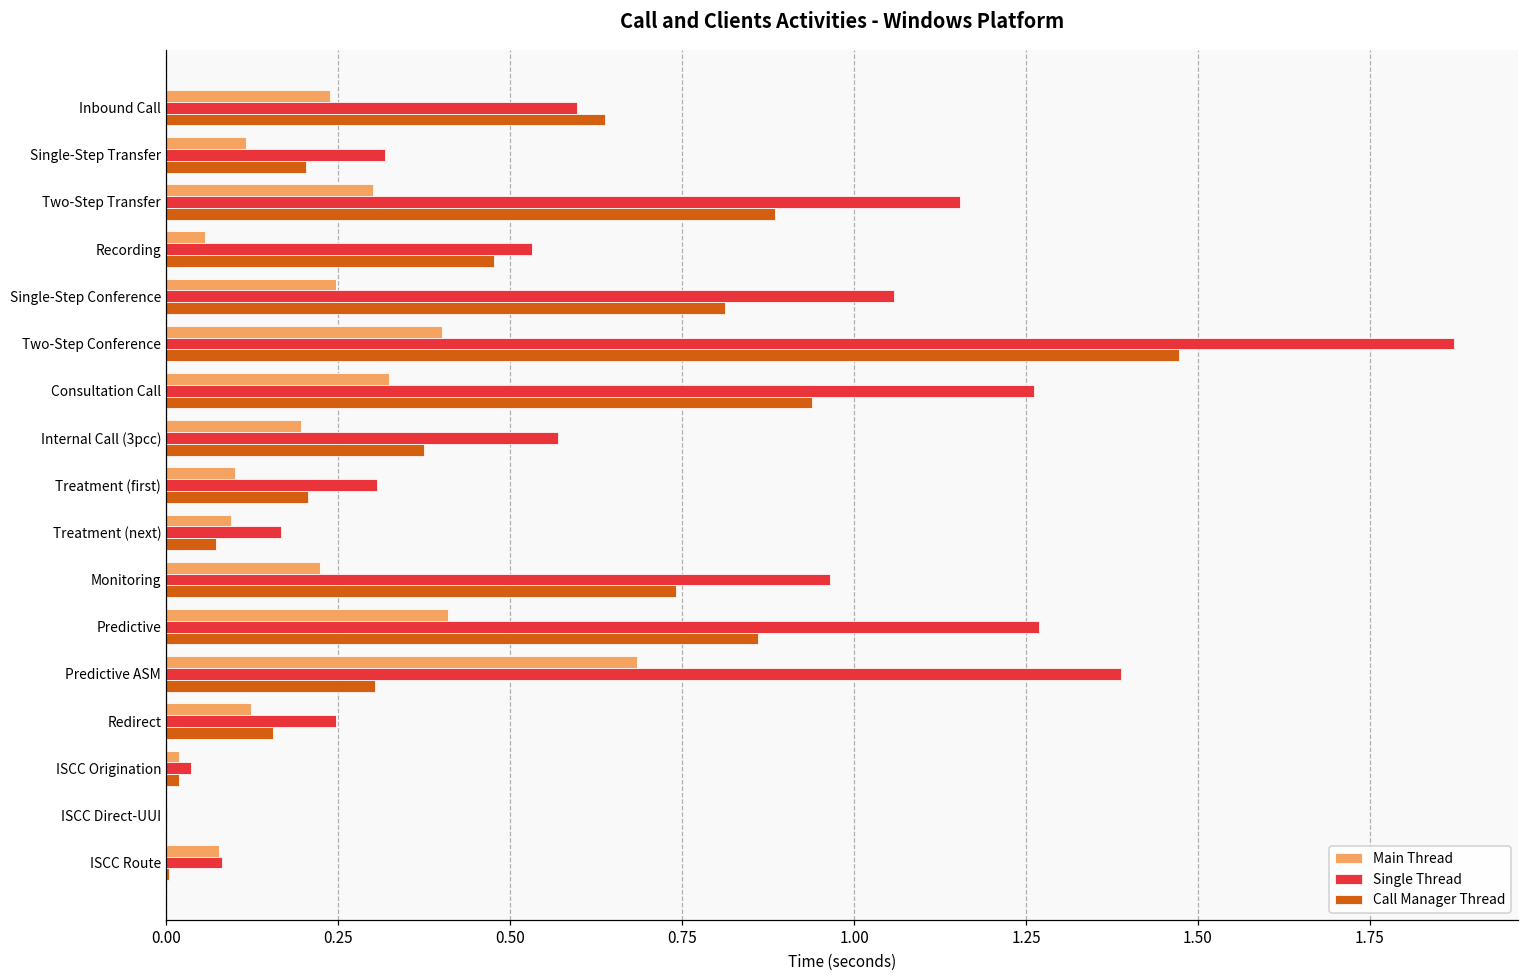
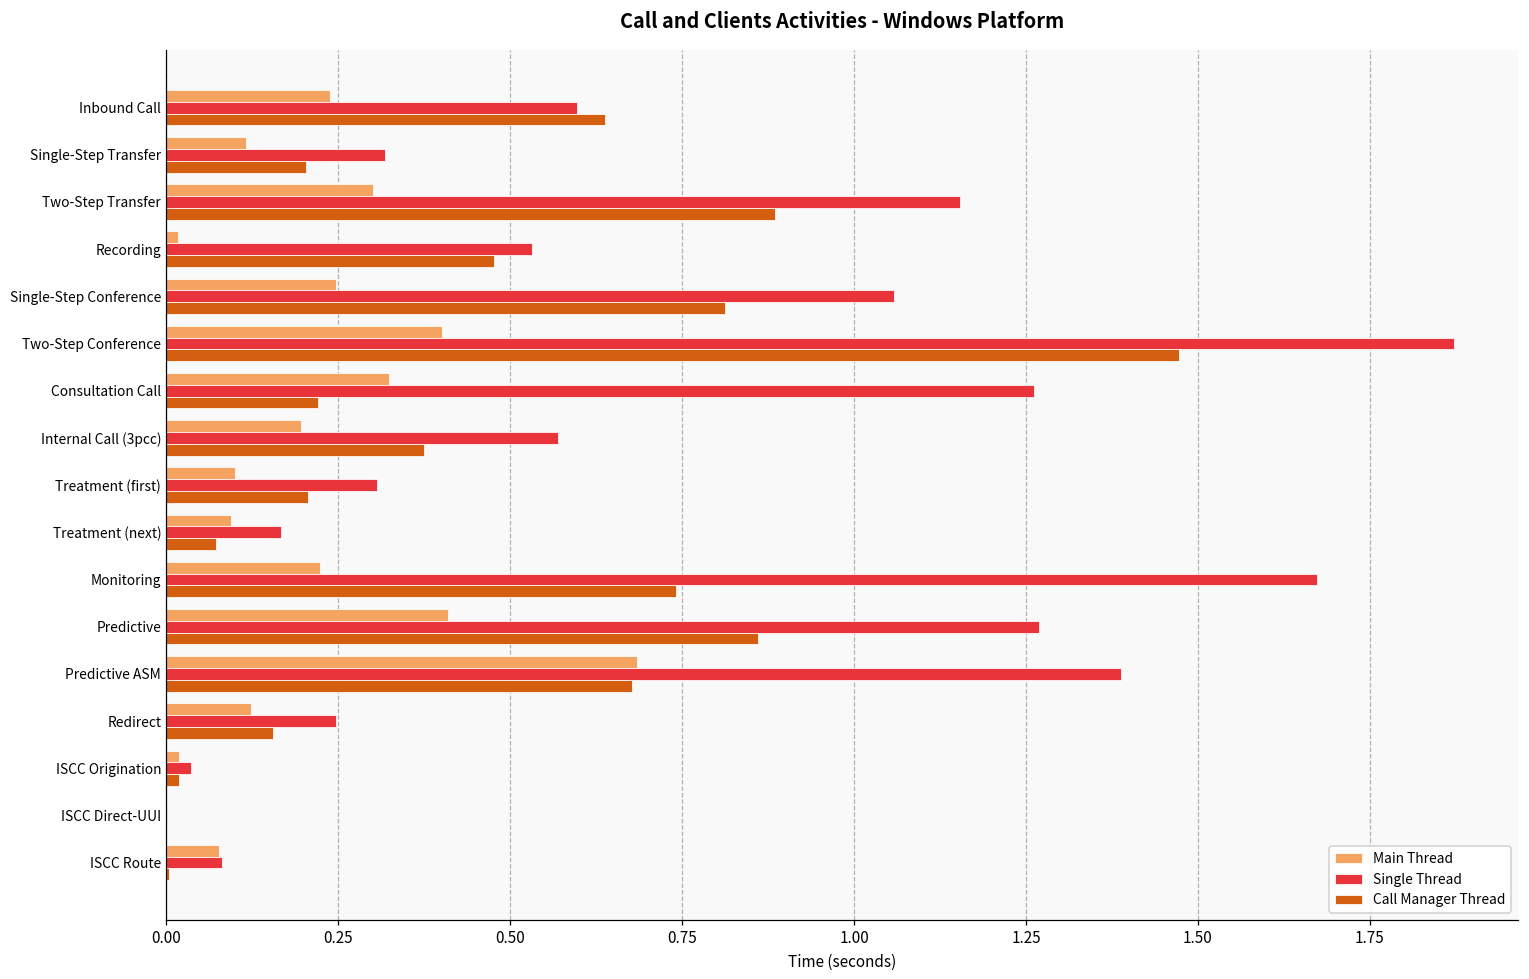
  {
    "Main Thread": {
      "Inbound Call": 0.24,
      "Single-Step Transfer": 0.12,
      "Two-Step Transfer": 0.30,
-     "Recording": 0.06,
+     "Recording": 0.02,
      "Single-Step Conference": 0.25,
      "Two-Step Conference": 0.40,
      "Consultation Call": 0.32,
      "Internal Call (3pcc)": 0.20,
      "Treatment (first)": 0.10,
      "Treatment (next)": 0.09,
      "Monitoring": 0.22,
      "Predictive": 0.41,
      "Predictive ASM": 0.68,
      "Redirect": 0.12,
      "ISCC Origination": 0.02,
      "ISCC Route": 0.08
    },
    "Single Thread": {
      "Inbound Call": 0.60,
      "Single-Step Transfer": 0.32,
      "Two-Step Transfer": 1.15,
      "Recording": 0.53,
      "Single-Step Conference": 1.06,
      "Two-Step Conference": 1.87,
      "Consultation Call": 1.26,
      "Internal Call (3pcc)": 0.57,
      "Treatment (first)": 0.31,
      "Treatment (next)": 0.17,
-     "Monitoring": 0.96,
+     "Monitoring": 1.67,
      "Predictive": 1.27,
      "Predictive ASM": 1.39,
      "Redirect": 0.25,
      "ISCC Origination": 0.04,
      "ISCC Route": 0.08
    },
    "Call Manager Thread": {
      "Inbound Call": 0.64,
      "Single-Step Transfer": 0.20,
      "Two-Step Transfer": 0.89,
      "Recording": 0.48,
      "Single-Step Conference": 0.81,
      "Two-Step Conference": 1.47,
-     "Consultation Call": 0.94,
+     "Consultation Call": 0.22,
      "Internal Call (3pcc)": 0.37,
      "Treatment (first)": 0.21,
      "Treatment (next)": 0.07,
      "Monitoring": 0.74,
      "Predictive": 0.86,
-     "Predictive ASM": 0.30,
+     "Predictive ASM": 0.68,
      "Redirect": 0.16,
      "ISCC Origination": 0.02,
      "ISCC Direct-UUI": 0.00,
      "ISCC Route": 0.00
    }
  }
